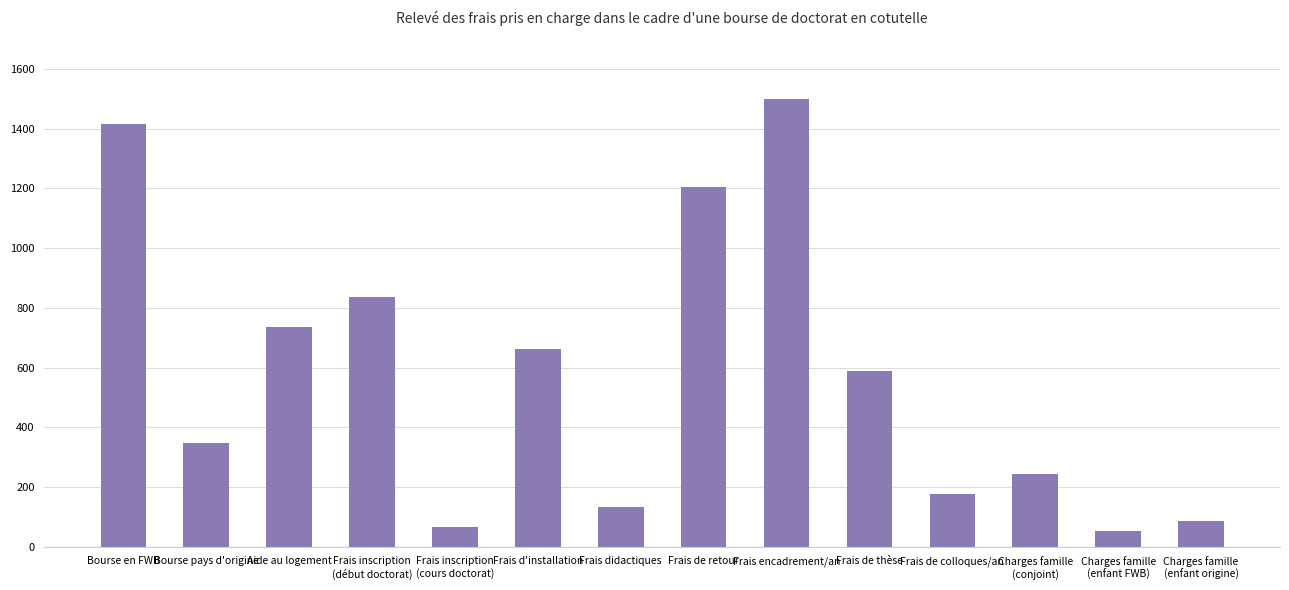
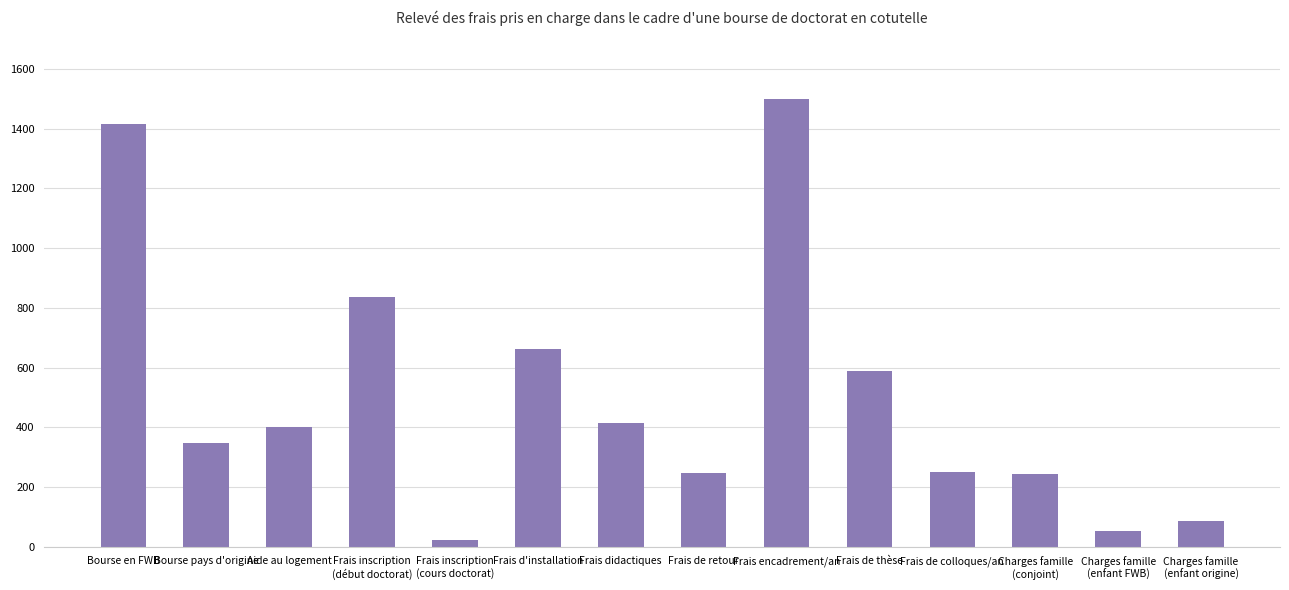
  {
    "Bourse en FWB": 1420,
    "Bourse pays d'origine": 350,
-   "Aide au logement": 730,
+   "Aide au logement": 400,
    "Frais inscription (début doctorat)": 840,
-   "Frais inscription (cours doctorat)": 70,
+   "Frais inscription (cours doctorat)": 20,
    "Frais d'installation": 660,
-   "Frais didactiques": 130,
-   "Frais de retour": 1200,
+   "Frais didactiques": 410,
+   "Frais de retour": 250,
    "Frais encadrement/an": 1500,
    "Frais de thèse": 590,
-   "Frais de colloques/an": 180,
+   "Frais de colloques/an": 250,
    "Charges famille (conjoint)": 240,
    "Charges famille (enfant FWB)": 50,
    "Charges famille (enfant origine)": 80
  }
